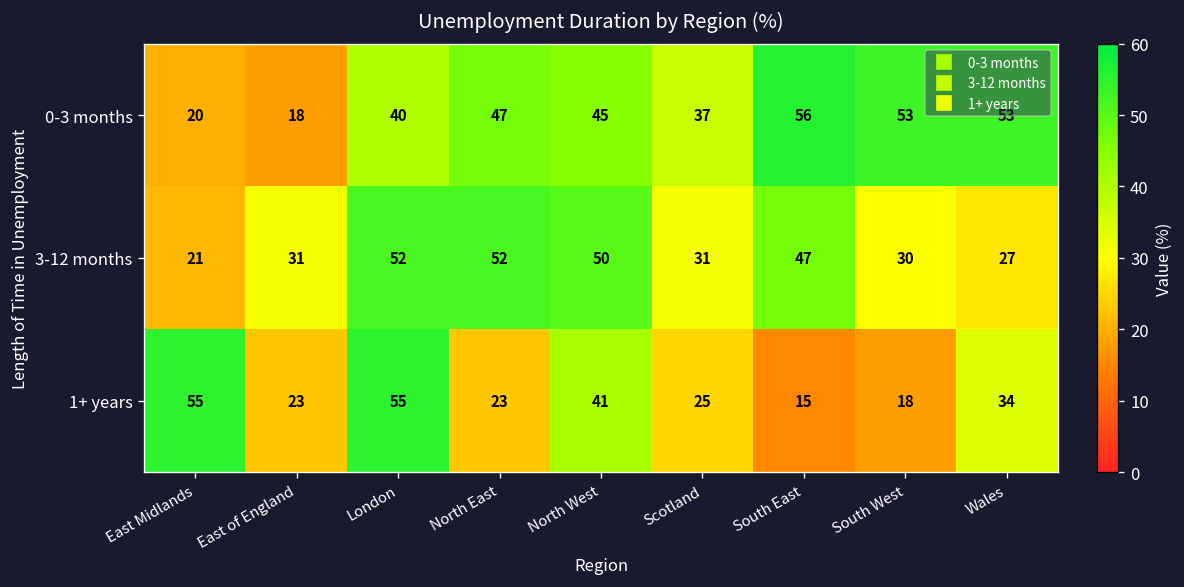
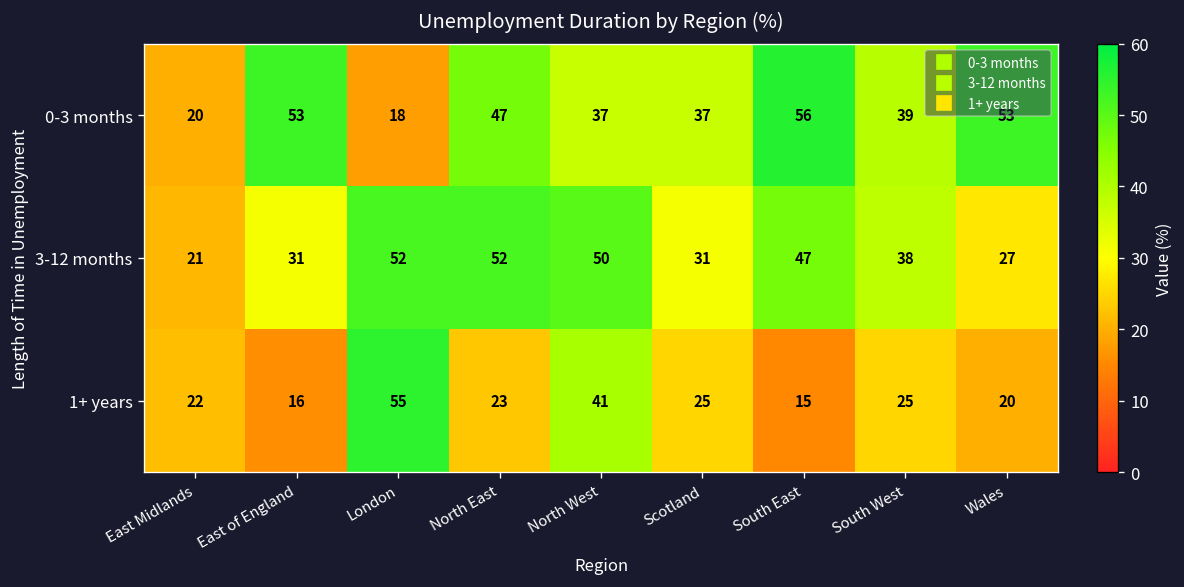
  {
    "0-3 months": {
      "East Midlands": 20,
-     "East of England": 18,
-     "London": 40,
+     "East of England": 53,
+     "London": 18,
      "North East": 47,
-     "North West": 45,
+     "North West": 37,
      "Scotland": 37,
      "South East": 56,
-     "South West": 53
+     "South West": 39
    },
    "3-12 months": {
      "East Midlands": 21,
      "East of England": 31,
      "London": 52,
      "North East": 52,
      "North West": 50,
      "Scotland": 31,
      "South East": 47,
-     "South West": 30,
+     "South West": 38,
      "Wales": 27
    },
    "1+ years": {
-     "East Midlands": 55,
-     "East of England": 23,
+     "East Midlands": 22,
+     "East of England": 16,
      "London": 55,
      "North East": 23,
      "North West": 41,
      "Scotland": 25,
      "South East": 15,
-     "South West": 18,
-     "Wales": 34
+     "South West": 25,
+     "Wales": 20
    }
  }
